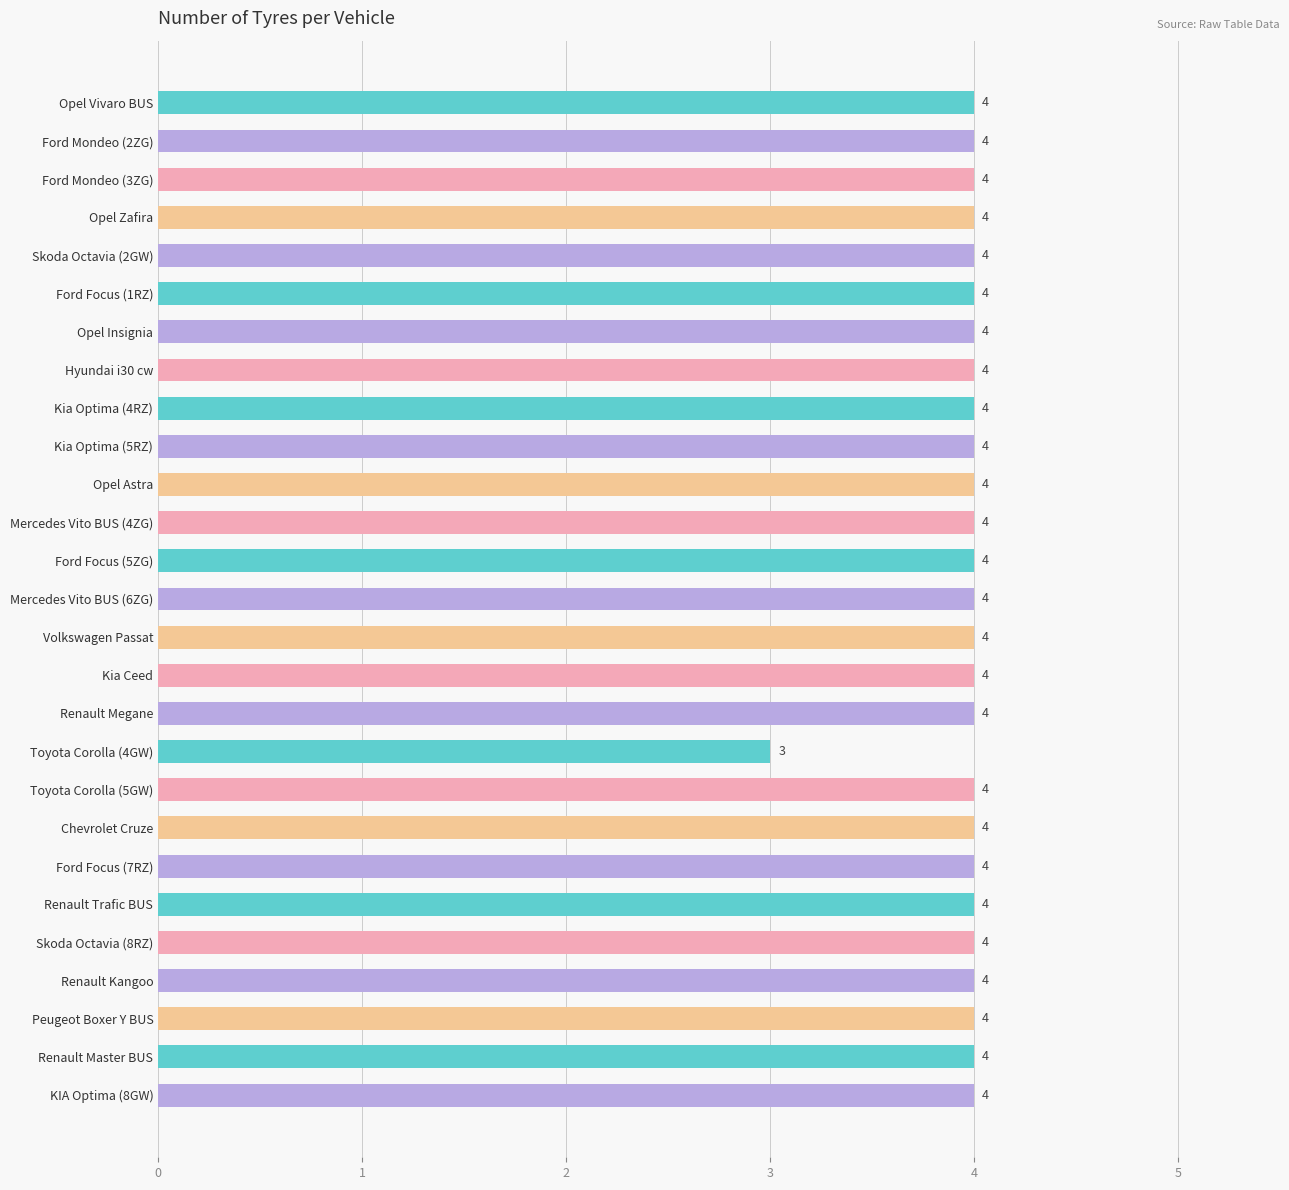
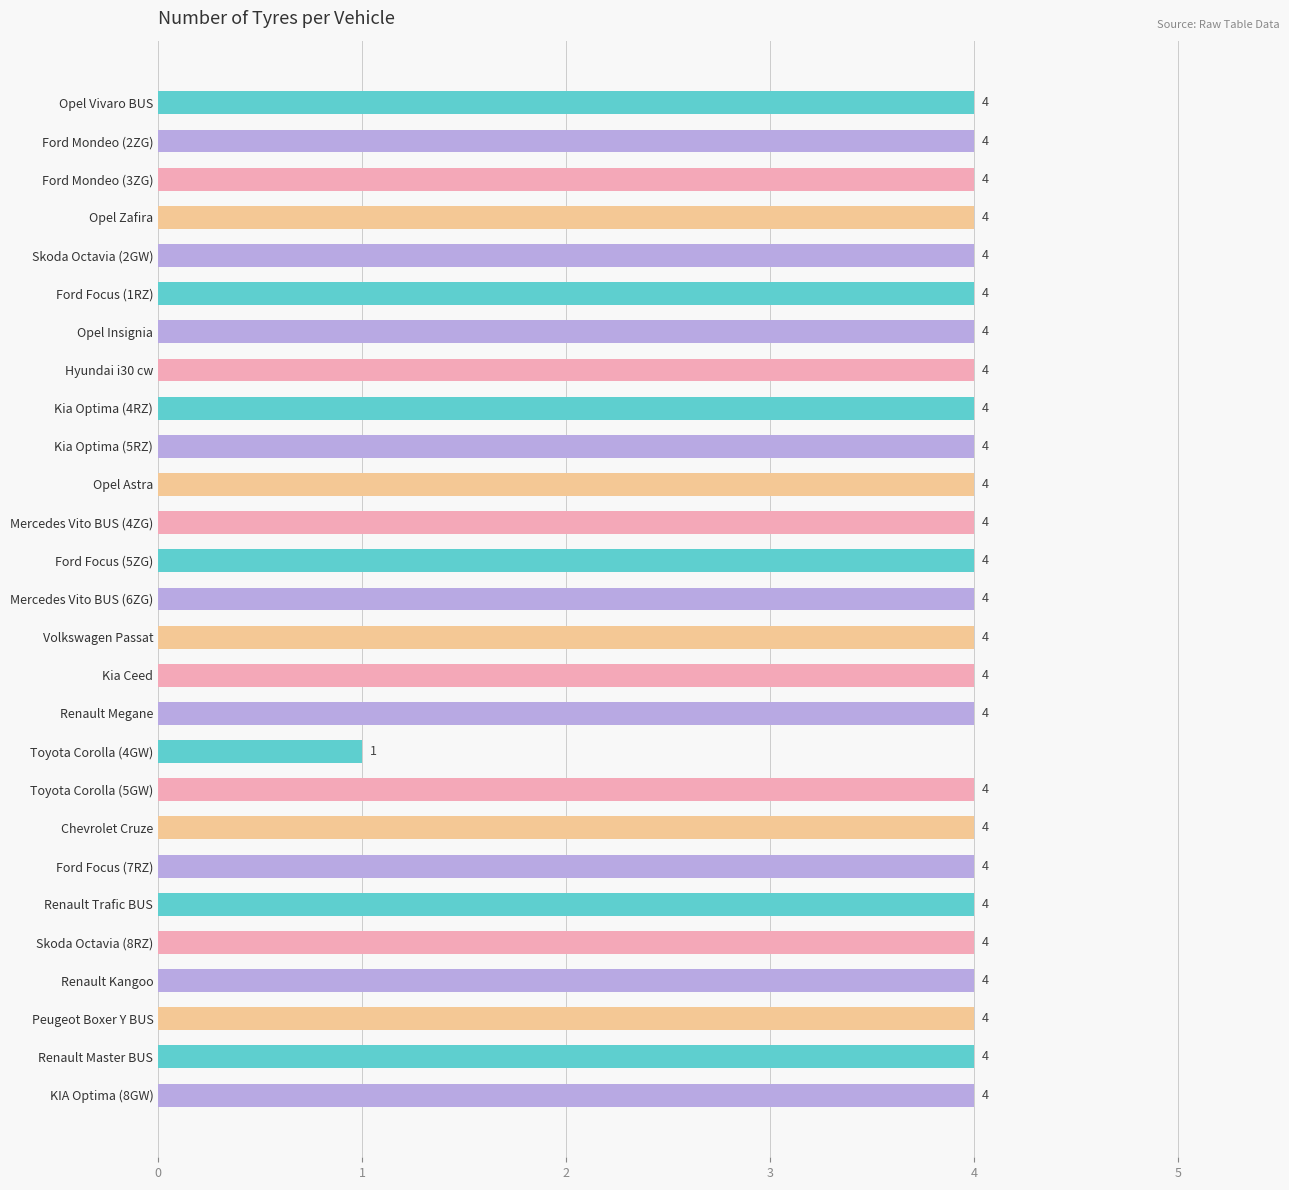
  {
    "Opel Vivaro BUS": 4,
    "Ford Mondeo (2ZG)": 4,
    "Ford Mondeo (3ZG)": 4,
    "Opel Zafira": 4,
    "Skoda Octavia (2GW)": 4,
    "Ford Focus (1RZ)": 4,
    "Opel Insignia": 4,
    "Hyundai i30 cw": 4,
    "Kia Optima (4RZ)": 4,
    "Kia Optima (5RZ)": 4,
    "Opel Astra": 4,
    "Mercedes Vito BUS (4ZG)": 4,
    "Ford Focus (5ZG)": 4,
    "Mercedes Vito BUS (6ZG)": 4,
    "Volkswagen Passat": 4,
    "Kia Ceed": 4,
    "Renault Megane": 4,
-   "Toyota Corolla (4GW)": 3,
+   "Toyota Corolla (4GW)": 1,
    "Toyota Corolla (5GW)": 4,
    "Chevrolet Cruze": 4,
    "Ford Focus (7RZ)": 4,
    "Renault Trafic BUS": 4,
    "Skoda Octavia (8RZ)": 4,
    "Renault Kangoo": 4,
    "Peugeot Boxer Y BUS": 4,
    "Renault Master BUS": 4,
    "KIA Optima (8GW)": 4
  }
